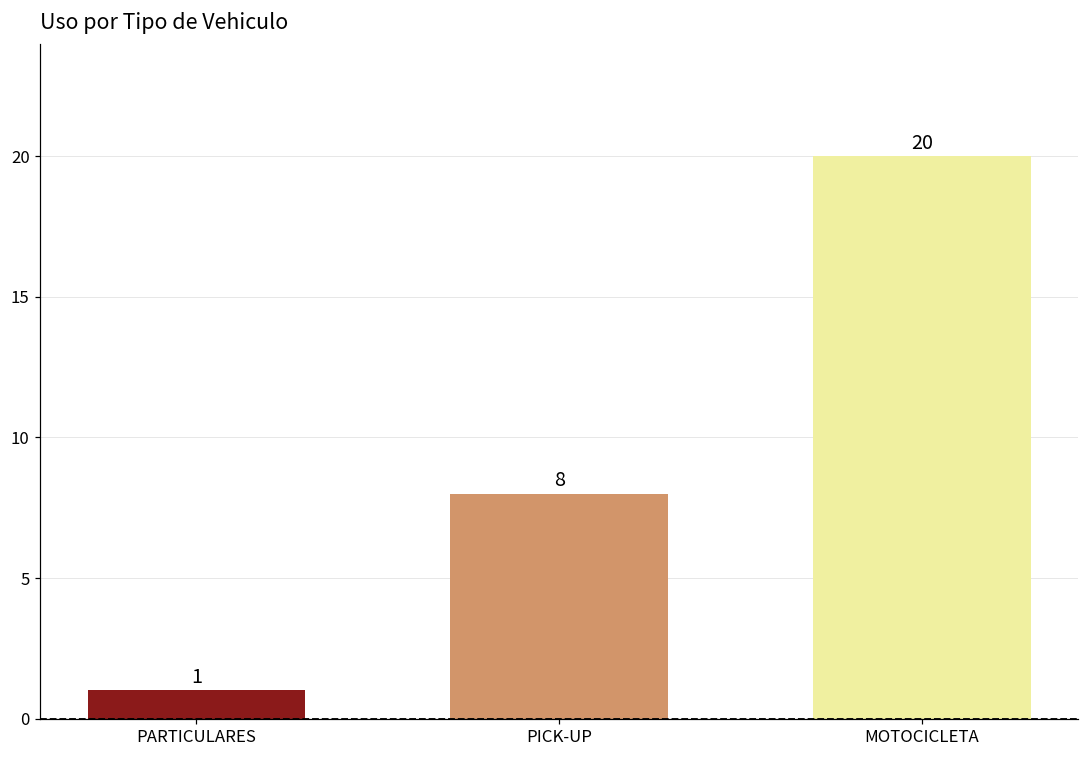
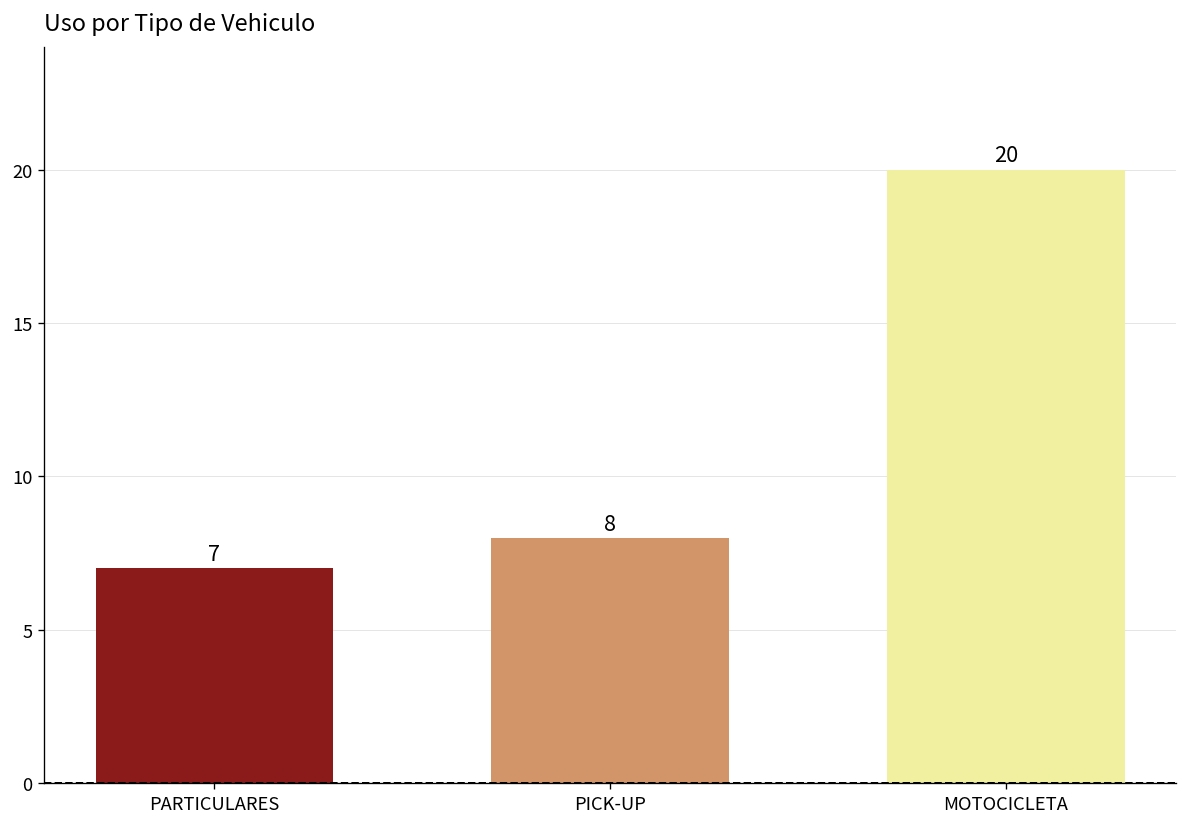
  {
-   "PARTICULARES": 1,
+   "PARTICULARES": 7,
    "PICK-UP": 8,
    "MOTOCICLETA": 20
  }
